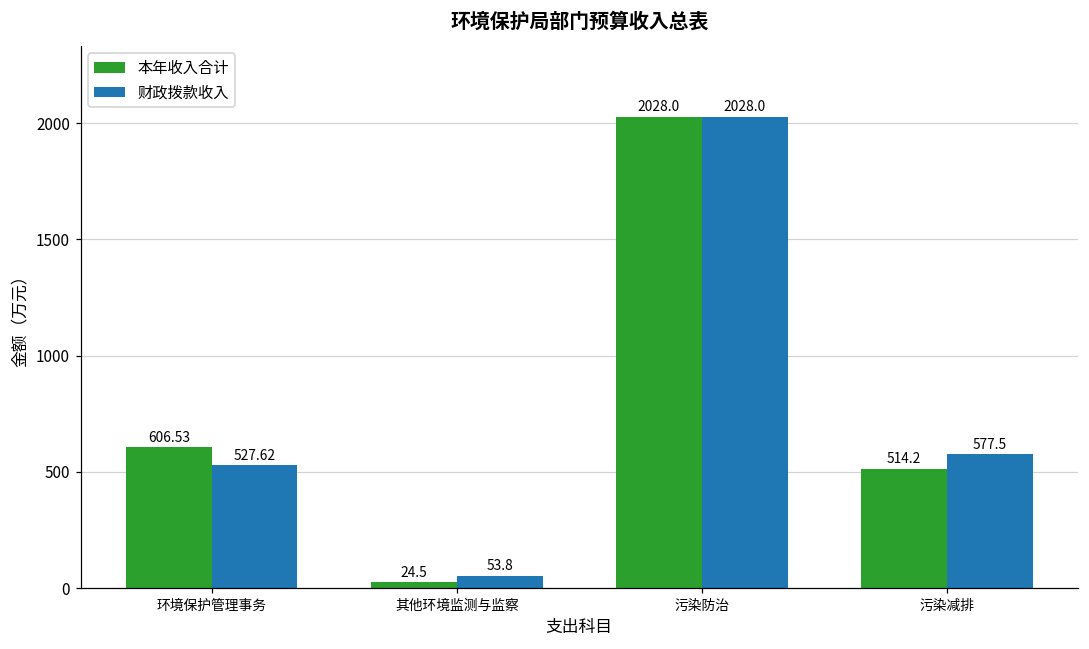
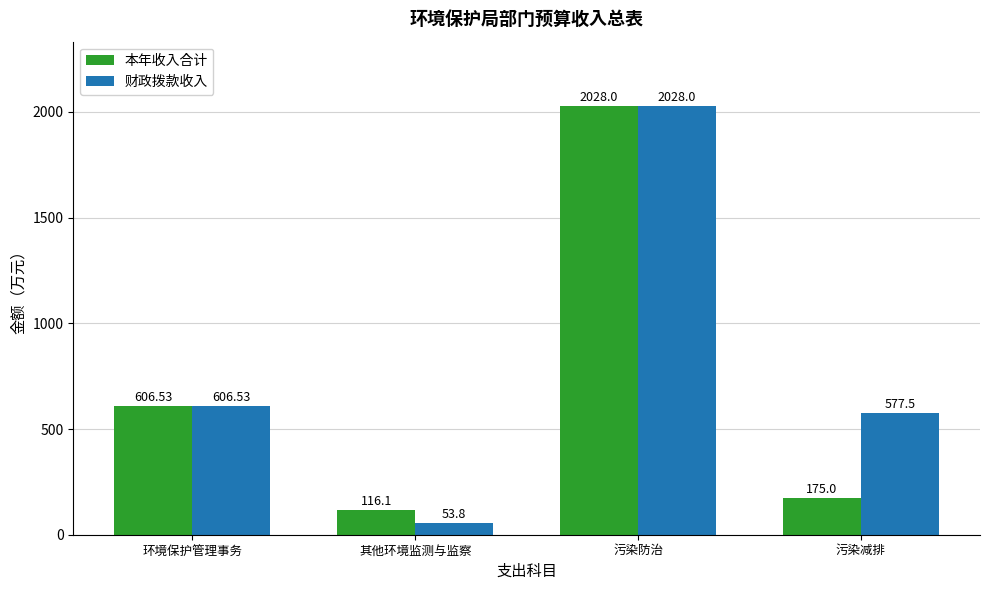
  {
    "本年收入合计": {
      "环境保护管理事务": 606.53,
-     "其他环境监测与监察": 24.5,
+     "其他环境监测与监察": 116.1,
      "污染防治": 2028.0,
-     "污染减排": 514.2
+     "污染减排": 175.0
    },
    "财政拨款收入": {
-     "环境保护管理事务": 527.62,
+     "环境保护管理事务": 606.53,
      "其他环境监测与监察": 53.8,
      "污染防治": 2028.0,
      "污染减排": 577.5
    }
  }
